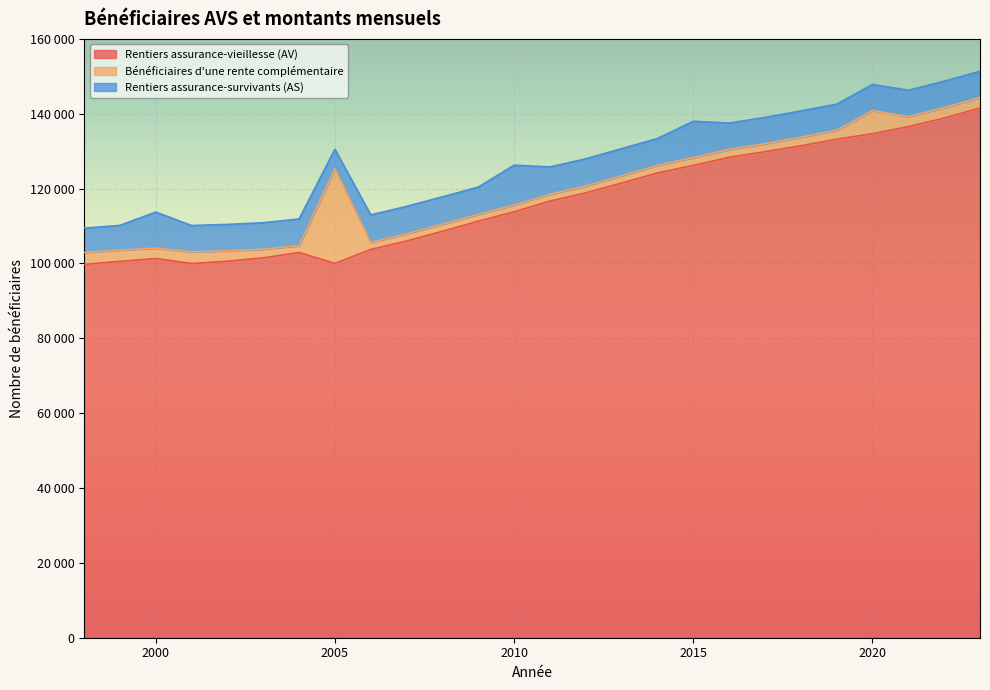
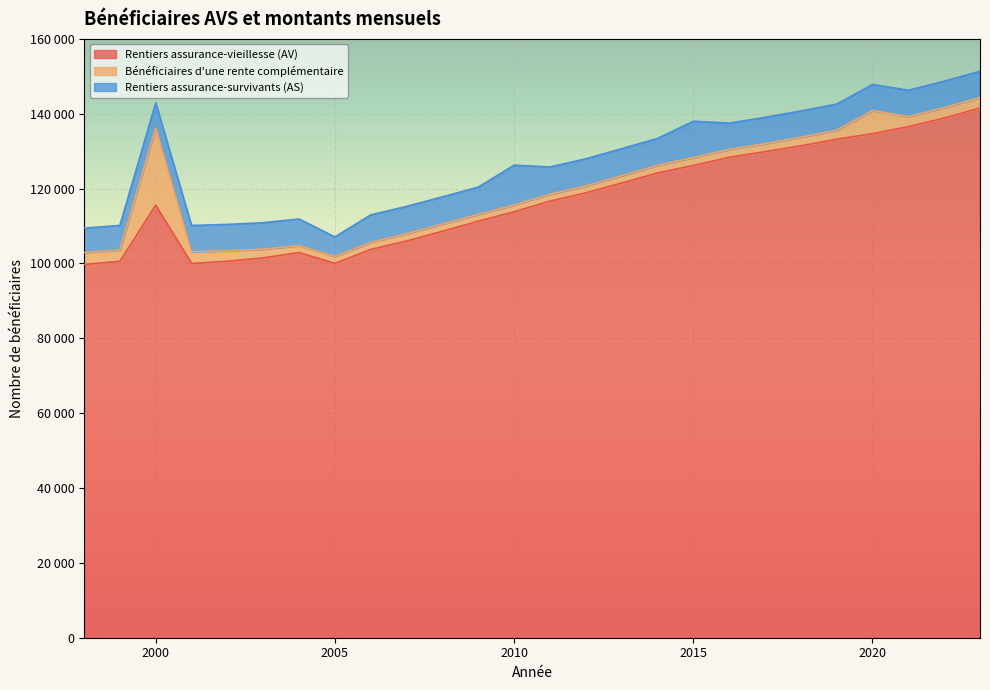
  {
    "Rentiers assurance-vieillesse (AV)": {
-     "2000": 101000,
+     "2000": 116000,
      "2005": 100000,
      "2010": 114000,
      "2015": 126000,
      "2020": 135000
    },
    "Bénéficiaires d'une rente complémentaire": {
-     "2000": 3000,
-     "2005": 25000,
+     "2000": 21000,
+     "2005": 2000,
      "2010": 2000,
      "2015": 2000,
      "2020": 6000
    },
    "Rentiers assurance-survivants (AS)": {
-     "2000": 10000,
+     "2000": 7000,
      "2005": 5000,
      "2010": 11000,
      "2015": 10000,
      "2020": 7000
    }
  }
